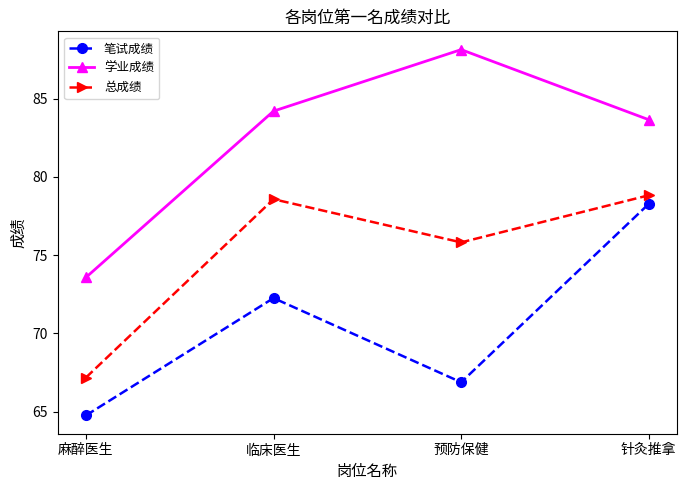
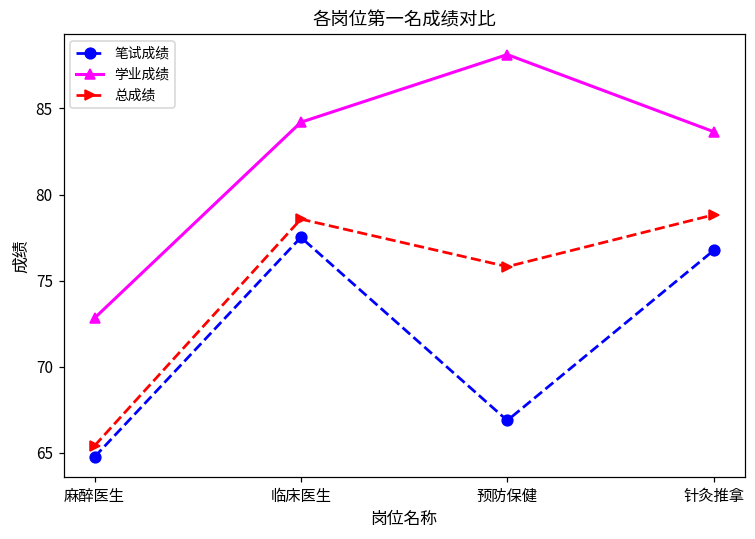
  {
    "笔试成绩": {
      "麻醉医生": 64.8,
-     "临床医生": 72.3,
+     "临床医生": 77.5,
      "预防保健": 66.9,
-     "针灸推拿": 78.3
+     "针灸推拿": 76.8
    },
    "学业成绩": {
-     "麻醉医生": 73.6,
+     "麻醉医生": 72.8,
      "临床医生": 84.2,
      "预防保健": 88.1,
      "针灸推拿": 83.7
    },
    "总成绩": {
-     "麻醉医生": 67.2,
+     "麻醉医生": 65.4,
      "临床医生": 78.6,
      "预防保健": 75.8,
      "针灸推拿": 78.8
    }
  }
